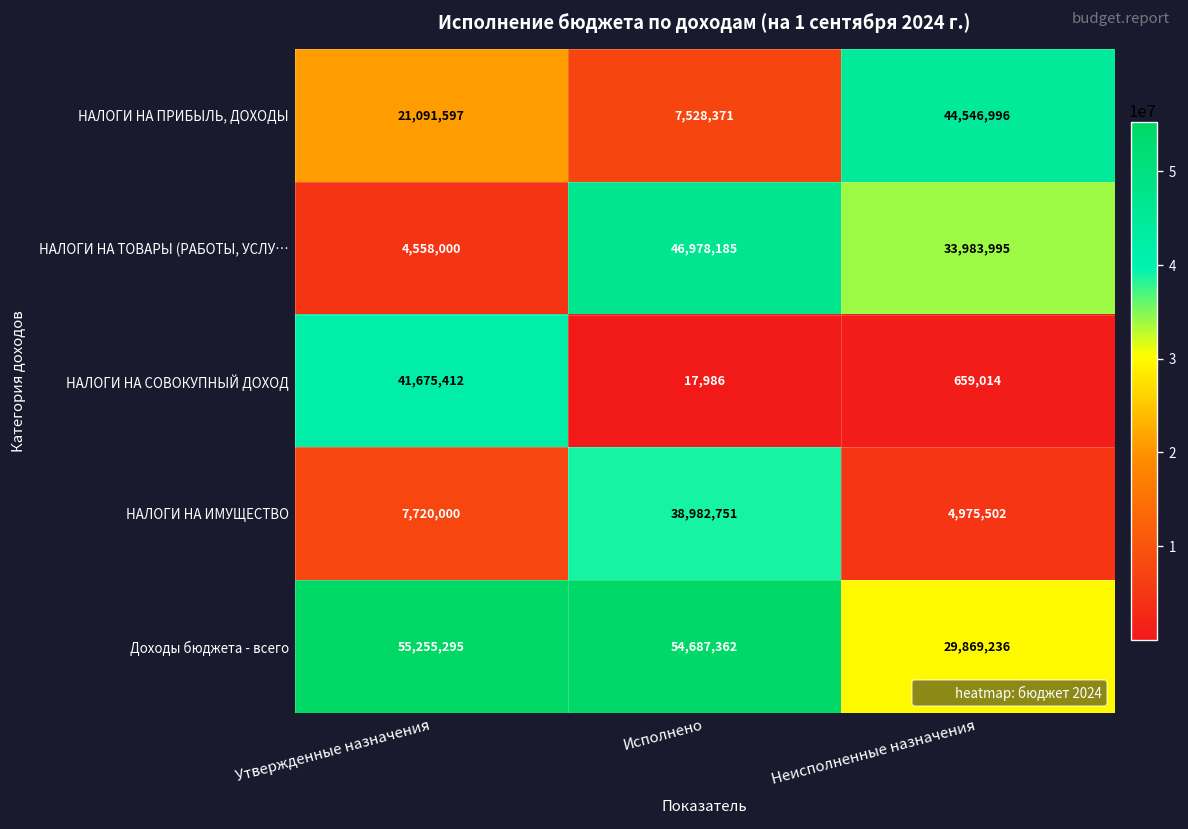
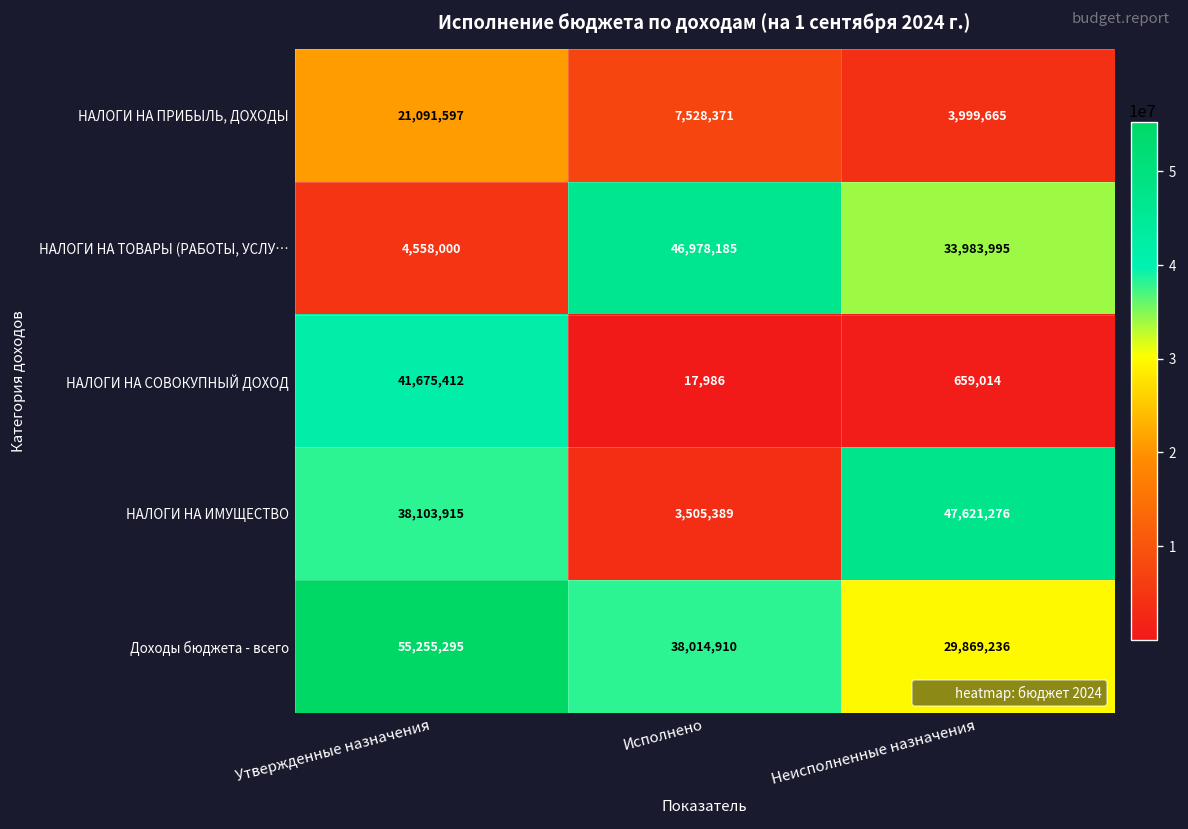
  {
    "НАЛОГИ НА ПРИБЫЛЬ, ДОХОДЫ": {
      "Утвержденные назначения": "21,091,597",
      "Исполнено": "7,528,371",
-     "Неисполненные назначения": "44,546,996"
+     "Неисполненные назначения": "3,999,665"
    },
    "НАЛОГИ НА ТОВАРЫ (РАБОТЫ, УСЛУ…": {
      "Утвержденные назначения": "4,558,000",
      "Исполнено": "46,978,185",
      "Неисполненные назначения": "33,983,995"
    },
    "НАЛОГИ НА СОВОКУПНЫЙ ДОХОД": {
      "Утвержденные назначения": "41,675,412",
      "Исполнено": "17,986",
      "Неисполненные назначения": "659,014"
    },
    "НАЛОГИ НА ИМУЩЕСТВО": {
-     "Утвержденные назначения": "7,720,000",
-     "Исполнено": "38,982,751",
-     "Неисполненные назначения": "4,975,502"
+     "Утвержденные назначения": "38,103,915",
+     "Исполнено": "3,505,389",
+     "Неисполненные назначения": "47,621,276"
    },
    "Доходы бюджета - всего": {
      "Утвержденные назначения": "55,255,295",
-     "Исполнено": "54,687,362",
+     "Исполнено": "38,014,910",
      "Неисполненные назначения": "29,869,236"
    }
  }
